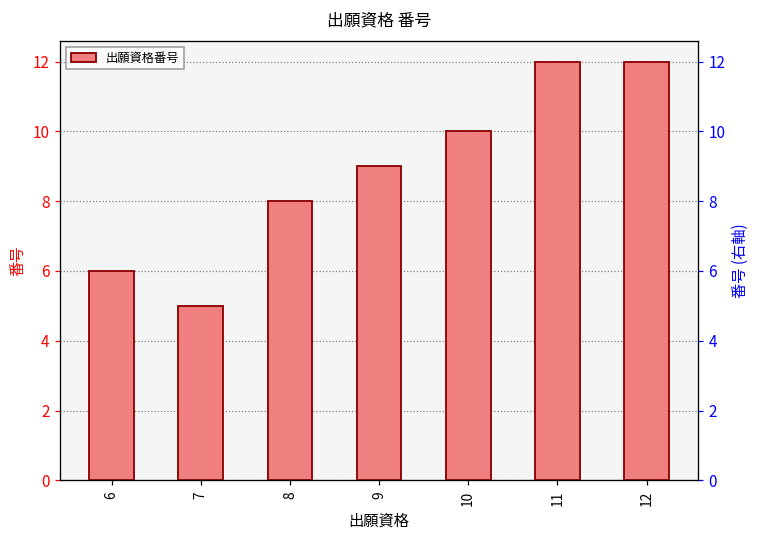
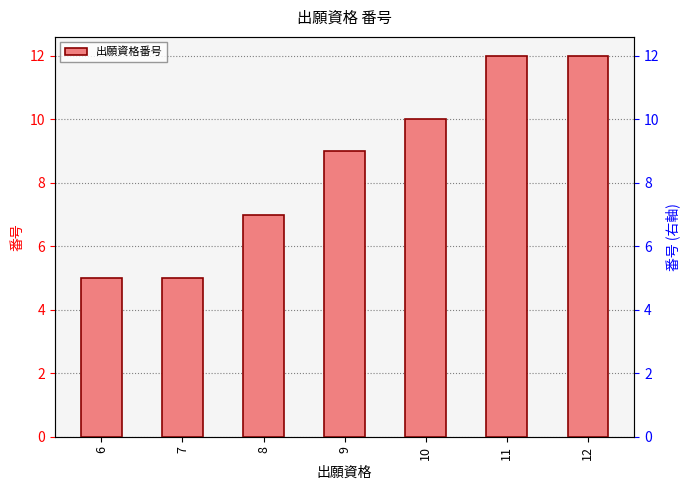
  {
-   "6": 6,
+   "6": 5,
    "7": 5,
-   "8": 8,
+   "8": 7,
    "9": 9,
    "10": 10,
    "11": 12,
    "12": 12
  }
